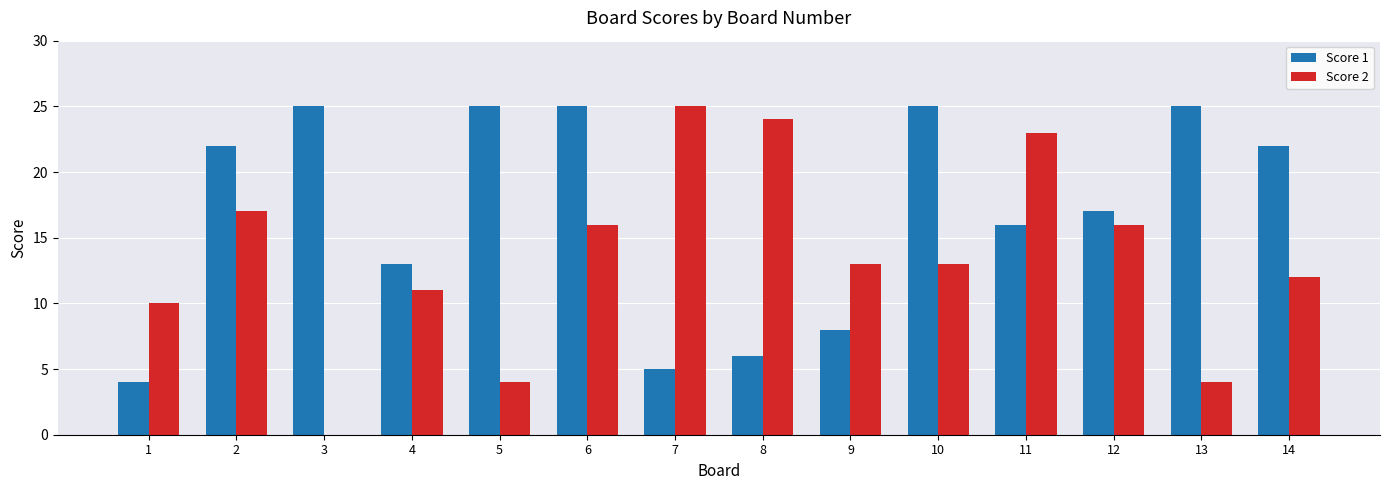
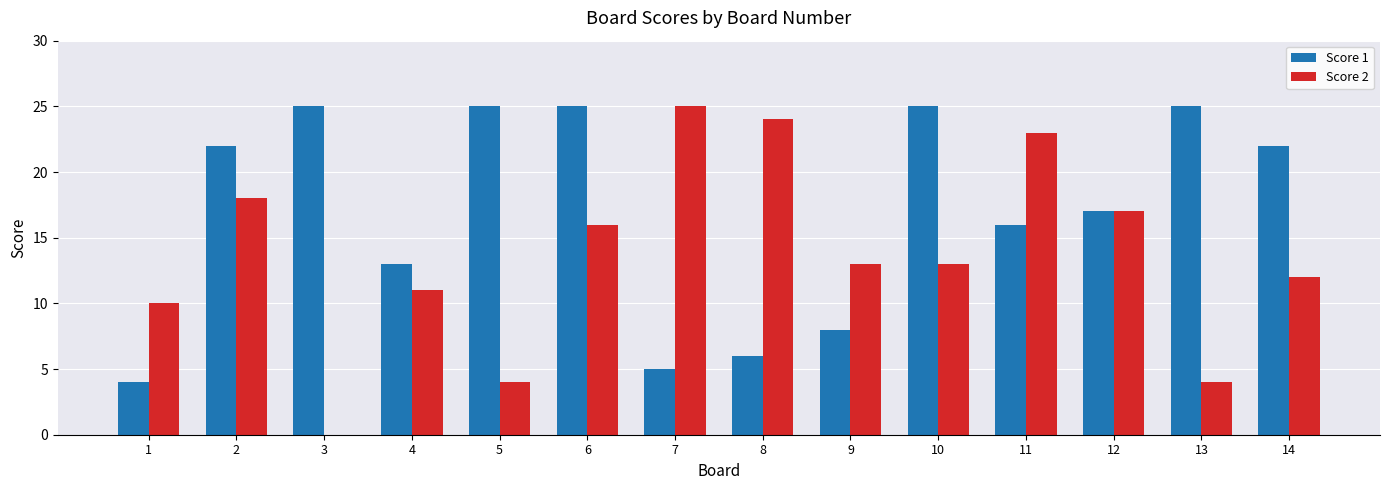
  {
    "Score 1": {
      "1": 4,
      "2": 22,
      "3": 25,
      "4": 13,
      "5": 25,
      "6": 25,
      "7": 5,
      "8": 6,
      "9": 8,
      "10": 25,
      "11": 16,
      "12": 17,
      "13": 25,
      "14": 22
    },
    "Score 2": {
      "1": 10,
-     "2": 17,
+     "2": 18,
      "3": 0,
      "4": 11,
      "5": 4,
      "6": 16,
      "7": 25,
      "8": 24,
      "9": 13,
      "10": 13,
      "11": 23,
-     "12": 16,
+     "12": 17,
      "13": 4,
      "14": 12
    }
  }
